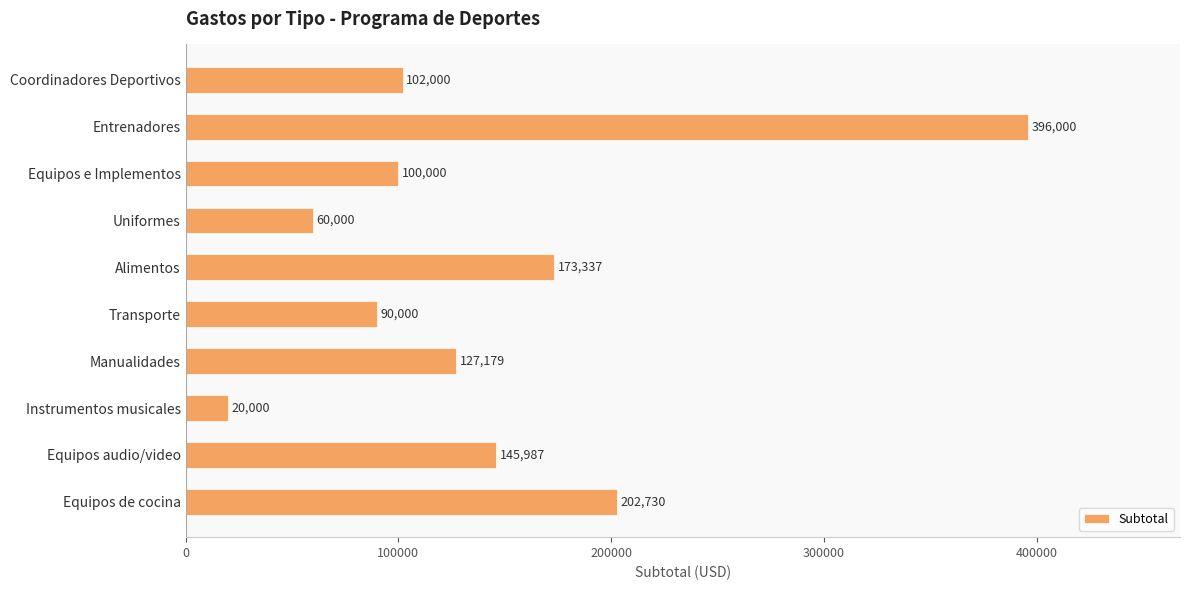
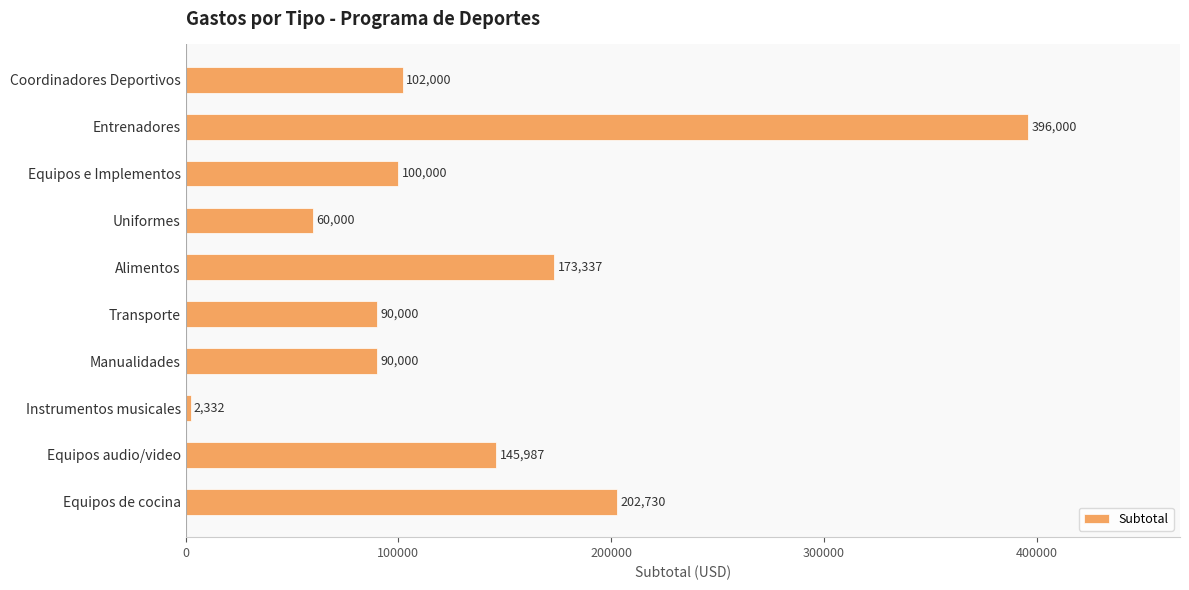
  {
    "Coordinadores Deportivos": "102,000",
    "Entrenadores": "396,000",
    "Equipos e Implementos": "100,000",
    "Uniformes": "60,000",
    "Alimentos": "173,337",
    "Transporte": "90,000",
-   "Manualidades": "127,179",
-   "Instrumentos musicales": "20,000",
+   "Manualidades": "90,000",
+   "Instrumentos musicales": "2,332",
    "Equipos audio/video": "145,987",
    "Equipos de cocina": "202,730"
  }
